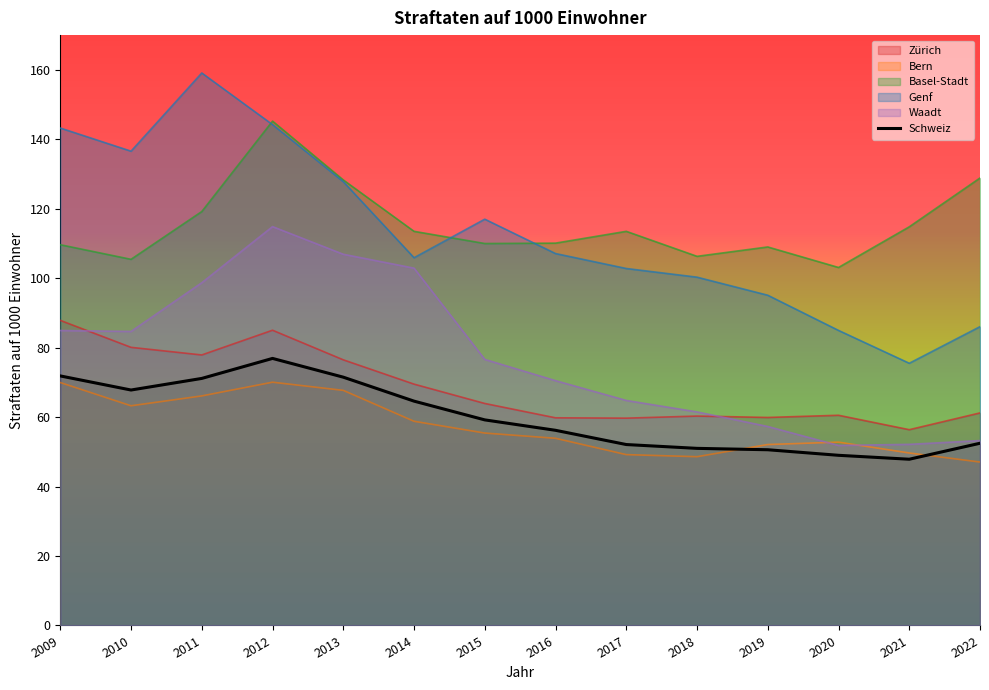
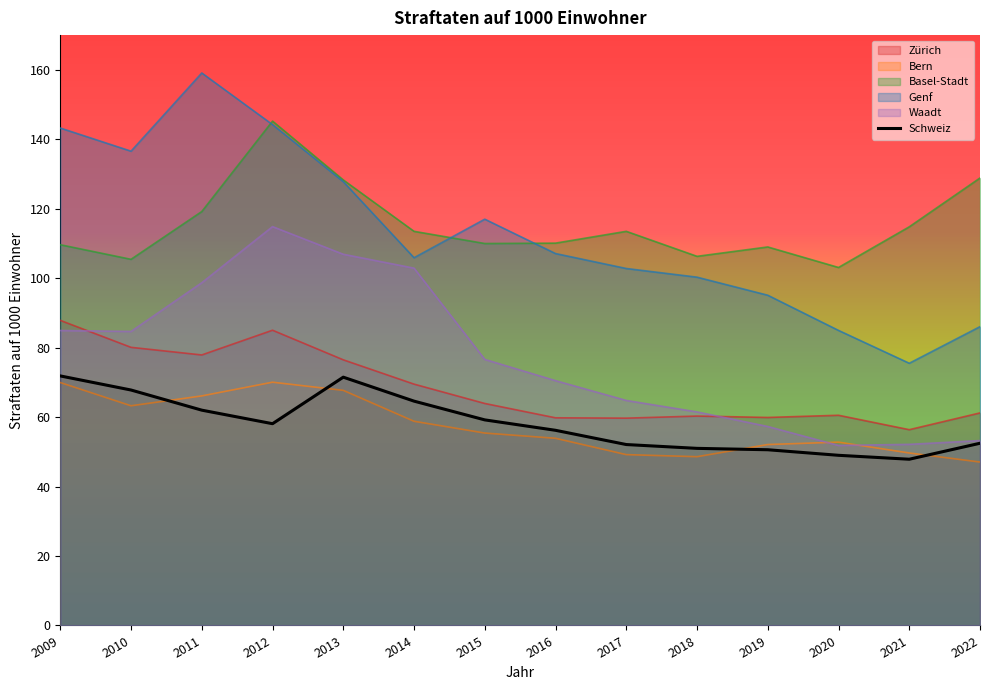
  {
    "Basel-Stadt": {
      "2009": 110,
      "2010": 105,
      "2011": 119,
      "2012": 145,
      "2014": 114,
      "2015": 110,
      "2016": 110,
      "2017": 114,
      "2018": 106,
      "2019": 109,
      "2020": 103,
      "2021": 115,
      "2022": 129
    },
    "Genf": {
      "2009": 143,
      "2010": 137,
      "2011": 159,
      "2012": 144,
      "2014": 106,
      "2015": 117,
      "2016": 107,
      "2017": 103,
      "2018": 100,
      "2019": 95,
      "2020": 85,
      "2021": 76,
      "2022": 86
    },
    "Waadt": {
      "2009": 85,
      "2010": 85,
      "2011": 99,
      "2012": 115,
      "2013": 107,
      "2014": 103,
      "2015": 77,
      "2016": 71,
      "2017": 65,
      "2018": 62,
      "2019": 57,
      "2020": 52,
      "2021": 52,
      "2022": 53
    },
    "Schweiz": {
      "2009": 72,
      "2010": 68,
-     "2011": 71,
-     "2012": 77,
+     "2011": 62,
+     "2012": 58,
      "2013": 72,
      "2014": 65,
      "2015": 59,
      "2016": 56,
      "2017": 52,
      "2018": 51,
      "2019": 51,
      "2020": 49,
      "2021": 48,
      "2022": 52
    }
  }
